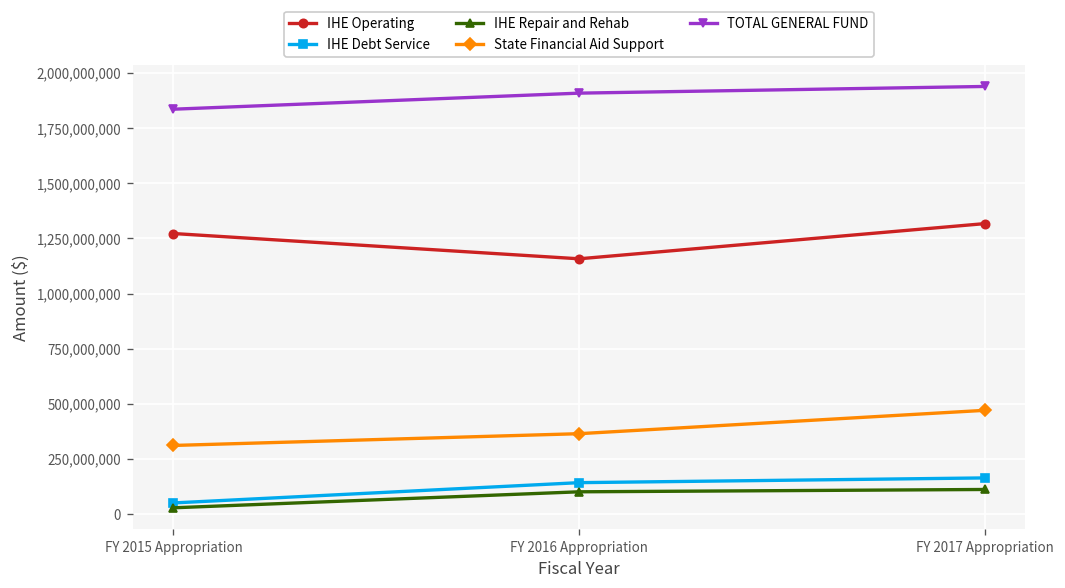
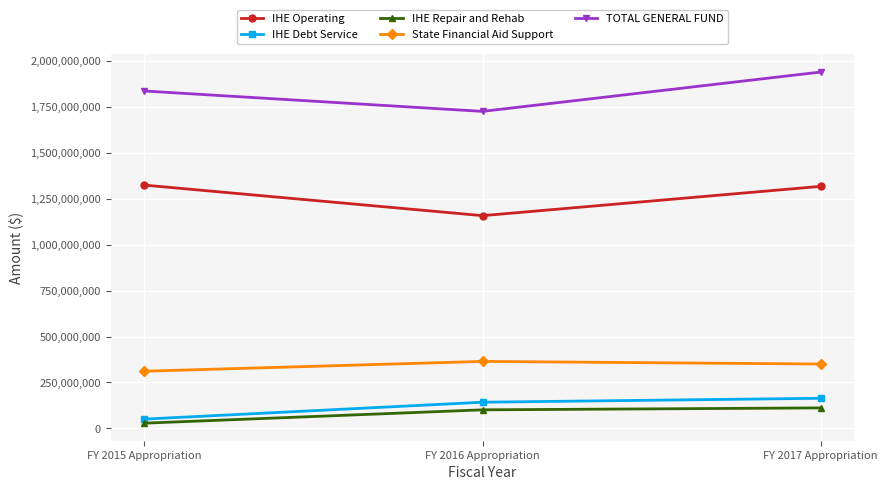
  {
    "IHE Operating": {
-     "FY 2015 Appropriation": "1,270,000,000",
+     "FY 2015 Appropriation": "1,320,000,000",
      "FY 2016 Appropriation": "1,160,000,000",
      "FY 2017 Appropriation": "1,320,000,000"
    },
    "IHE Debt Service": {
      "FY 2015 Appropriation": "50,000,000",
      "FY 2016 Appropriation": "140,000,000",
      "FY 2017 Appropriation": "160,000,000"
    },
    "IHE Repair and Rehab": {
      "FY 2015 Appropriation": "30,000,000",
      "FY 2016 Appropriation": "100,000,000",
      "FY 2017 Appropriation": "110,000,000"
    },
    "State Financial Aid Support": {
      "FY 2015 Appropriation": "310,000,000",
      "FY 2016 Appropriation": "360,000,000",
-     "FY 2017 Appropriation": "470,000,000"
+     "FY 2017 Appropriation": "350,000,000"
    },
    "TOTAL GENERAL FUND": {
      "FY 2015 Appropriation": "1,840,000,000",
-     "FY 2016 Appropriation": "1,910,000,000",
+     "FY 2016 Appropriation": "1,730,000,000",
      "FY 2017 Appropriation": "1,940,000,000"
    }
  }
